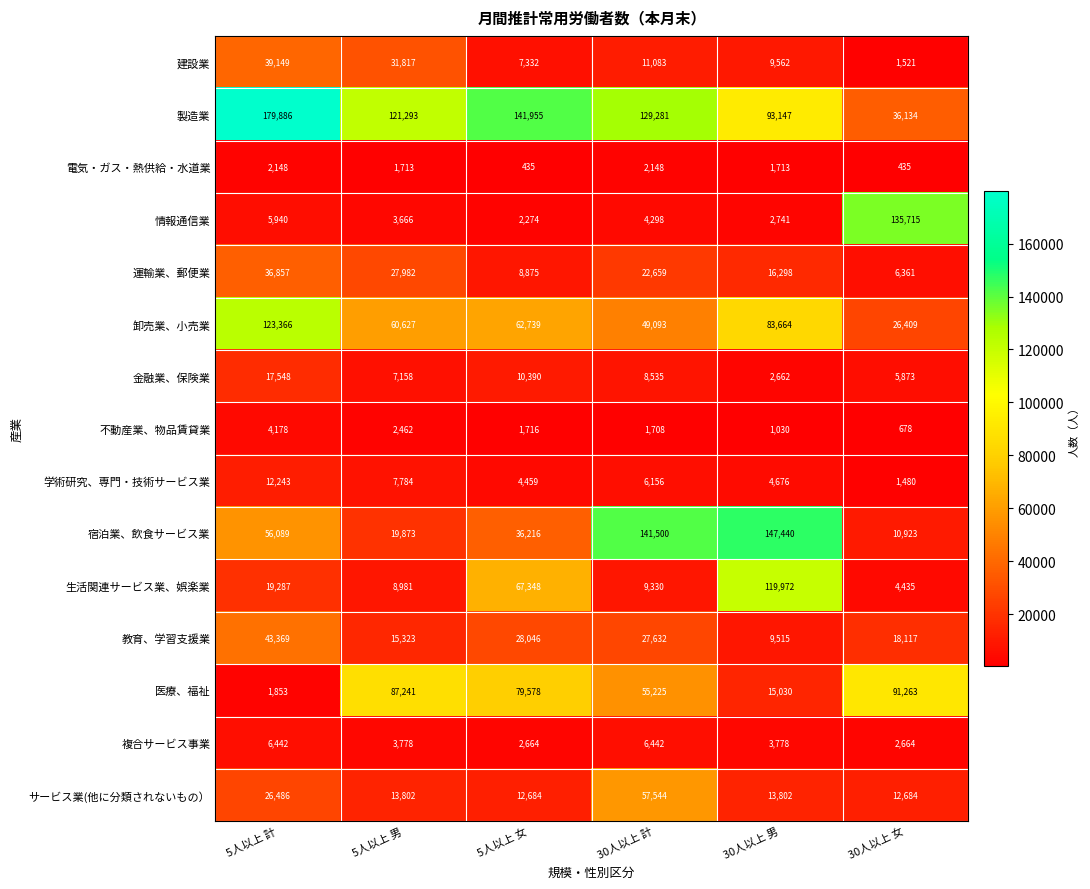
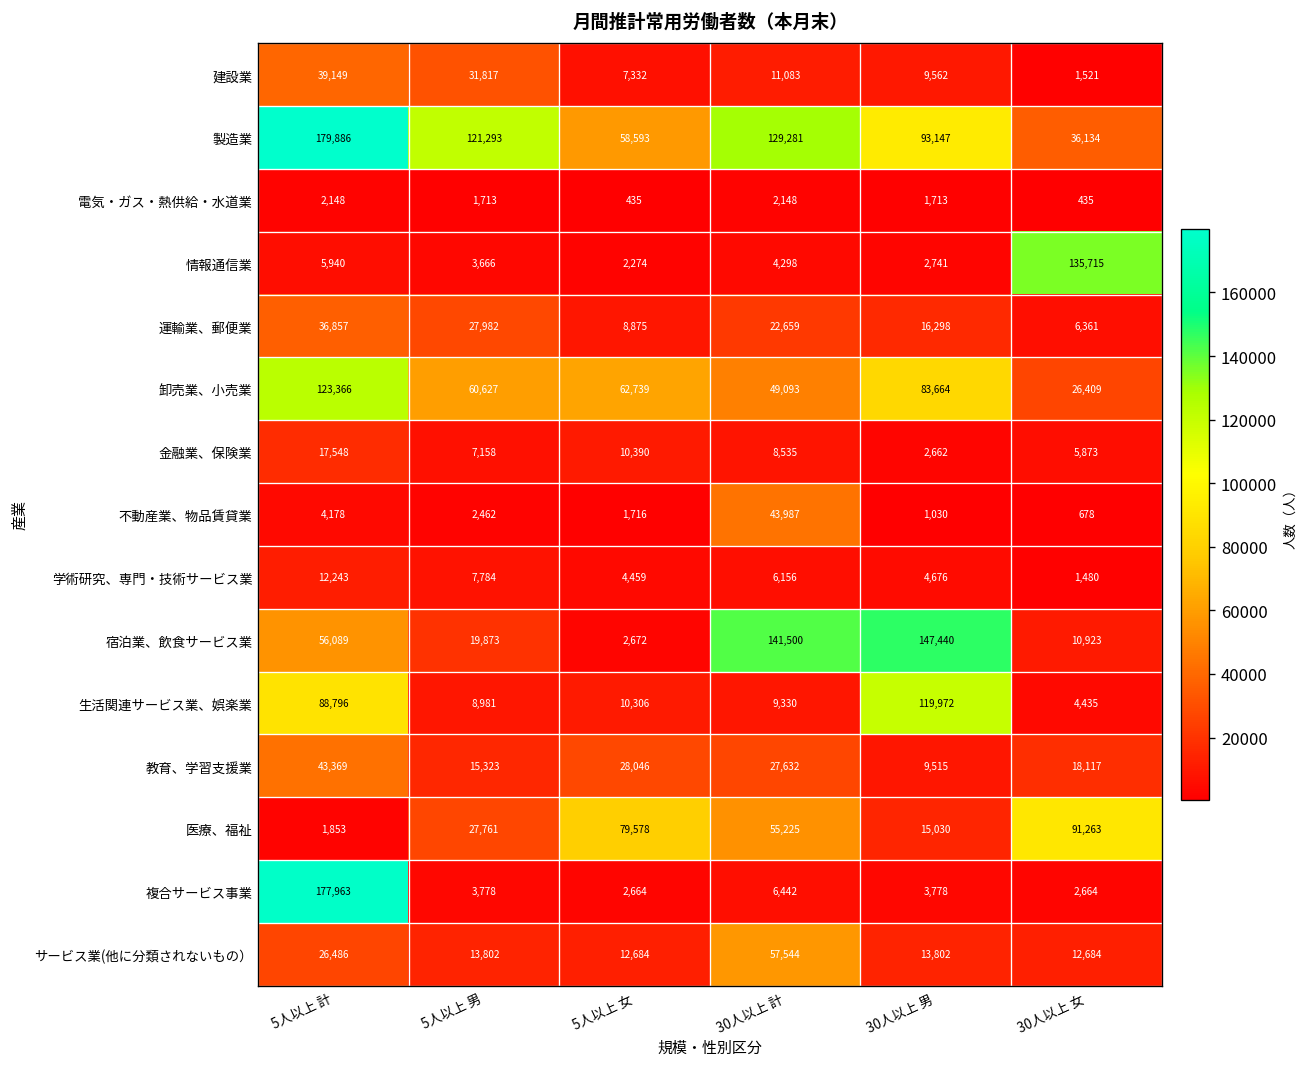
  {
    "建設業": {
      "5人以上 計": "39,149",
      "5人以上 男": "31,817",
      "5人以上 女": "7,332",
      "30人以上 計": "11,083",
      "30人以上 男": "9,562",
      "30人以上 女": "1,521"
    },
    "製造業": {
      "5人以上 計": "179,886",
      "5人以上 男": "121,293",
-     "5人以上 女": "141,955",
+     "5人以上 女": "58,593",
      "30人以上 計": "129,281",
      "30人以上 男": "93,147",
      "30人以上 女": "36,134"
    },
    "電気・ガス・熱供給・水道業": {
      "5人以上 計": "2,148",
      "5人以上 男": "1,713",
      "5人以上 女": "435",
      "30人以上 計": "2,148",
      "30人以上 男": "1,713",
      "30人以上 女": "435"
    },
    "情報通信業": {
      "5人以上 計": "5,940",
      "5人以上 男": "3,666",
      "5人以上 女": "2,274",
      "30人以上 計": "4,298",
      "30人以上 男": "2,741",
      "30人以上 女": "135,715"
    },
    "運輸業、郵便業": {
      "5人以上 計": "36,857",
      "5人以上 男": "27,982",
      "5人以上 女": "8,875",
      "30人以上 計": "22,659",
      "30人以上 男": "16,298",
      "30人以上 女": "6,361"
    },
    "卸売業、小売業": {
      "5人以上 計": "123,366",
      "5人以上 男": "60,627",
      "5人以上 女": "62,739",
      "30人以上 計": "49,093",
      "30人以上 男": "83,664",
      "30人以上 女": "26,409"
    },
    "金融業、保険業": {
      "5人以上 計": "17,548",
      "5人以上 男": "7,158",
      "5人以上 女": "10,390",
      "30人以上 計": "8,535",
      "30人以上 男": "2,662",
      "30人以上 女": "5,873"
    },
    "不動産業、物品賃貸業": {
      "5人以上 計": "4,178",
      "5人以上 男": "2,462",
      "5人以上 女": "1,716",
-     "30人以上 計": "1,708",
+     "30人以上 計": "43,987",
      "30人以上 男": "1,030",
      "30人以上 女": "678"
    },
    "学術研究、専門・技術サービス業": {
      "5人以上 計": "12,243",
      "5人以上 男": "7,784",
      "5人以上 女": "4,459",
      "30人以上 計": "6,156",
      "30人以上 男": "4,676",
      "30人以上 女": "1,480"
    },
    "宿泊業、飲食サービス業": {
      "5人以上 計": "56,089",
      "5人以上 男": "19,873",
-     "5人以上 女": "36,216",
+     "5人以上 女": "2,672",
      "30人以上 計": "141,500",
      "30人以上 男": "147,440",
      "30人以上 女": "10,923"
    },
    "生活関連サービス業、娯楽業": {
-     "5人以上 計": "19,287",
+     "5人以上 計": "88,796",
      "5人以上 男": "8,981",
-     "5人以上 女": "67,348",
+     "5人以上 女": "10,306",
      "30人以上 計": "9,330",
      "30人以上 男": "119,972",
      "30人以上 女": "4,435"
    },
    "教育、学習支援業": {
      "5人以上 計": "43,369",
      "5人以上 男": "15,323",
      "5人以上 女": "28,046",
      "30人以上 計": "27,632",
      "30人以上 男": "9,515",
      "30人以上 女": "18,117"
    },
    "医療、福祉": {
      "5人以上 計": "1,853",
-     "5人以上 男": "87,241",
+     "5人以上 男": "27,761",
      "5人以上 女": "79,578",
      "30人以上 計": "55,225",
      "30人以上 男": "15,030",
      "30人以上 女": "91,263"
    },
    "複合サービス事業": {
-     "5人以上 計": "6,442",
+     "5人以上 計": "177,963",
      "5人以上 男": "3,778",
      "5人以上 女": "2,664",
      "30人以上 計": "6,442",
      "30人以上 男": "3,778",
      "30人以上 女": "2,664"
    },
    "サービス業(他に分類されないもの）": {
      "5人以上 計": "26,486",
      "5人以上 男": "13,802",
      "5人以上 女": "12,684",
      "30人以上 計": "57,544",
      "30人以上 男": "13,802",
      "30人以上 女": "12,684"
    }
  }
